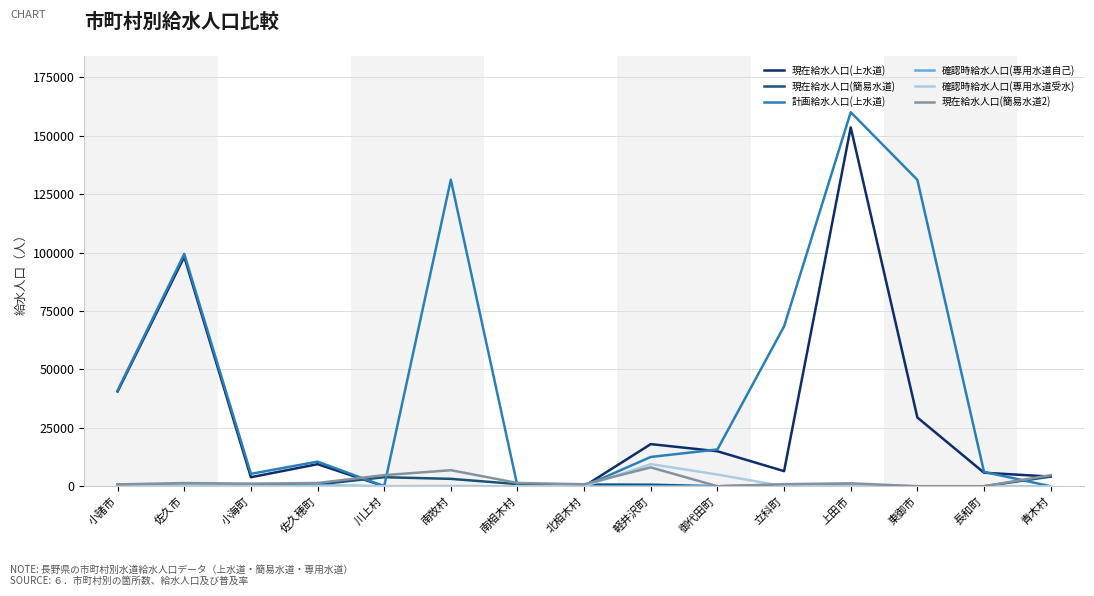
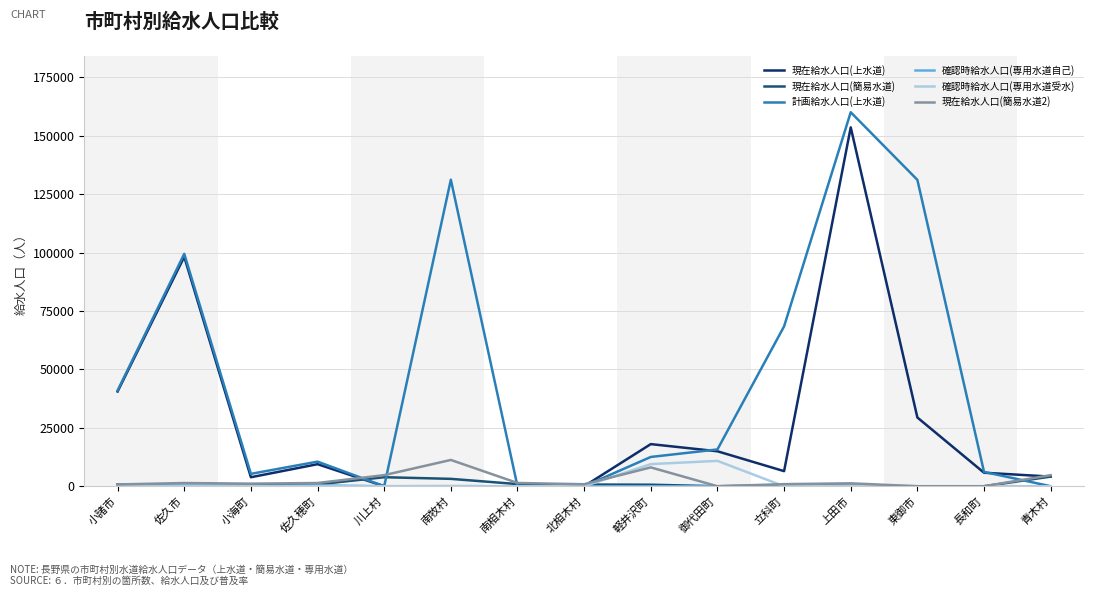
  {
    "計画給水人口(上水道)": {
      "佐久市": 99000,
      "小海町": 5000,
      "佐久穂町": 11000,
      "南牧村": 131000,
      "軽井沢町": 13000,
      "立科町": 68000,
      "上田市": 160000,
      "東御市": 131000
    },
    "確認時給水人口(専用水道受水)": {
      "軽井沢町": 9000,
-     "御代田町": 5000
+     "御代田町": 11000
    },
    "現在給水人口(簡易水道2)": {
-     "南牧村": 7000,
+     "南牧村": 11000,
      "軽井沢町": 8000
    }
  }
